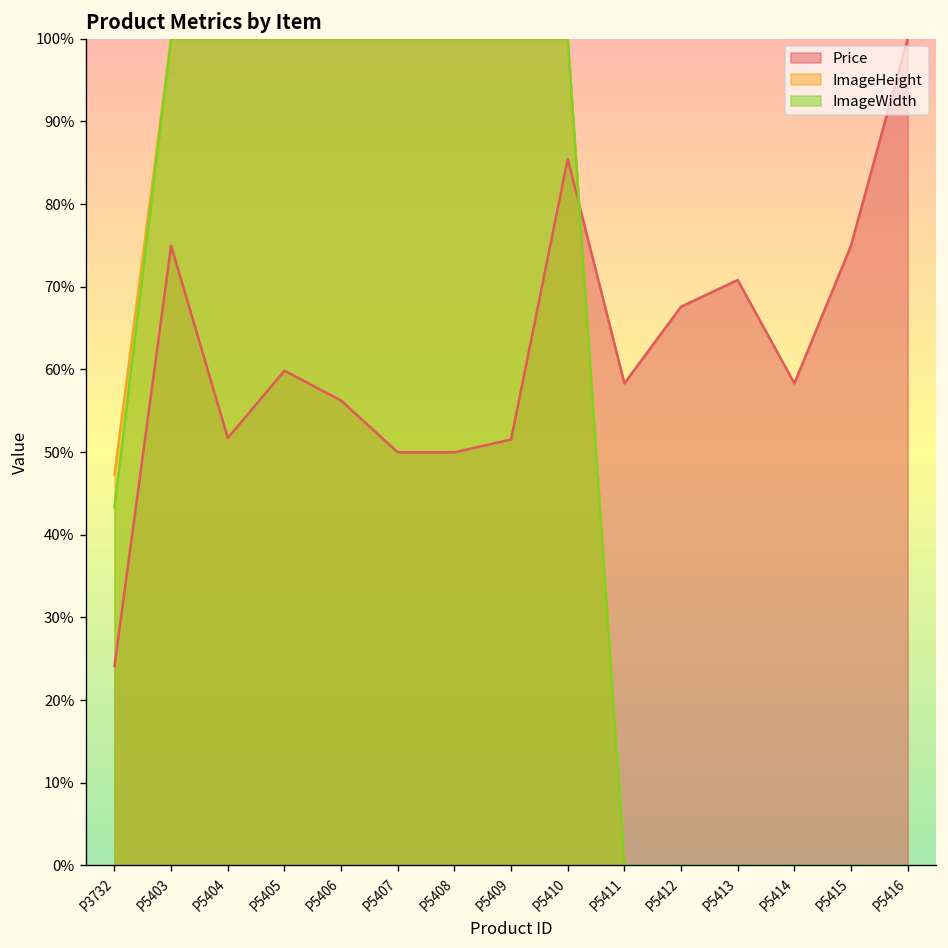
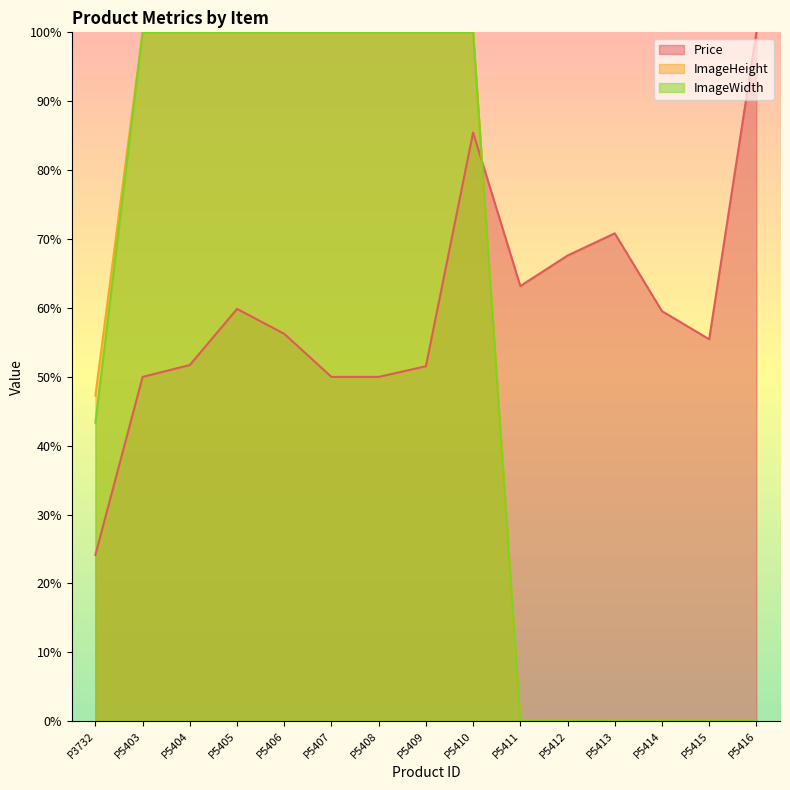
  {
    "Price": {
      "P3732": "24%",
-     "P5403": "75%",
+     "P5403": "50%",
      "P5404": "52%",
      "P5405": "60%",
      "P5406": "56%",
      "P5407": "50%",
      "P5408": "50%",
      "P5409": "52%",
      "P5410": "85%",
-     "P5411": "58%",
+     "P5411": "63%",
      "P5412": "68%",
      "P5413": "71%",
-     "P5414": "58%",
-     "P5415": "75%",
+     "P5414": "60%",
+     "P5415": "55%",
      "P5416": "100%"
    },
    "ImageHeight": {
      "P3732": "47%"
    },
    "ImageWidth": {
      "P3732": "43%"
    }
  }
